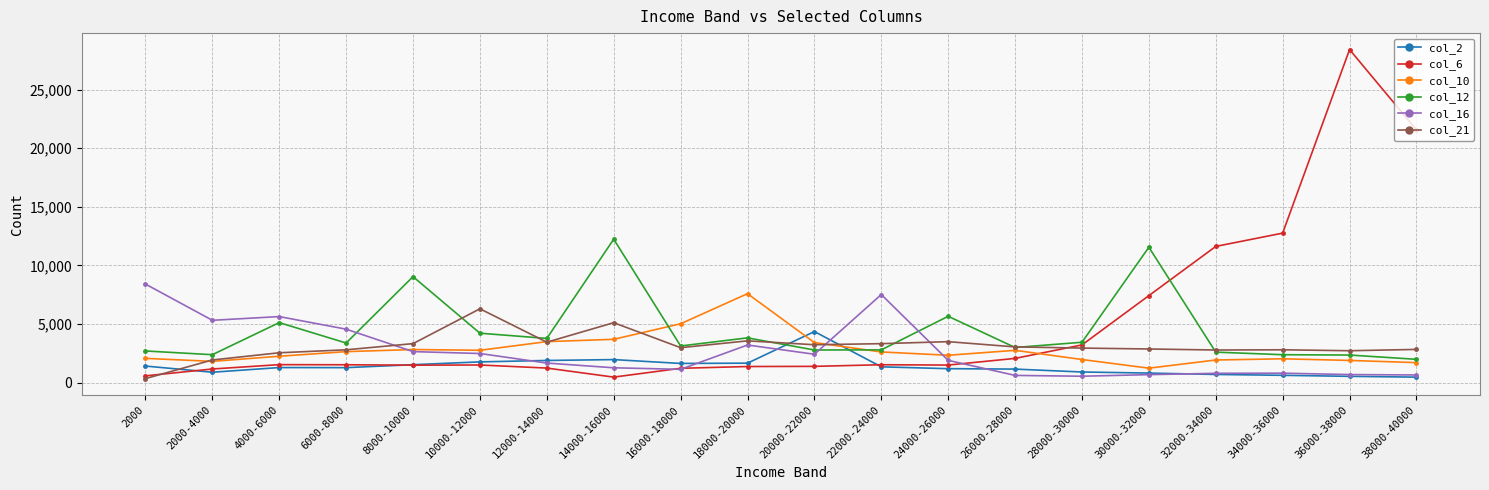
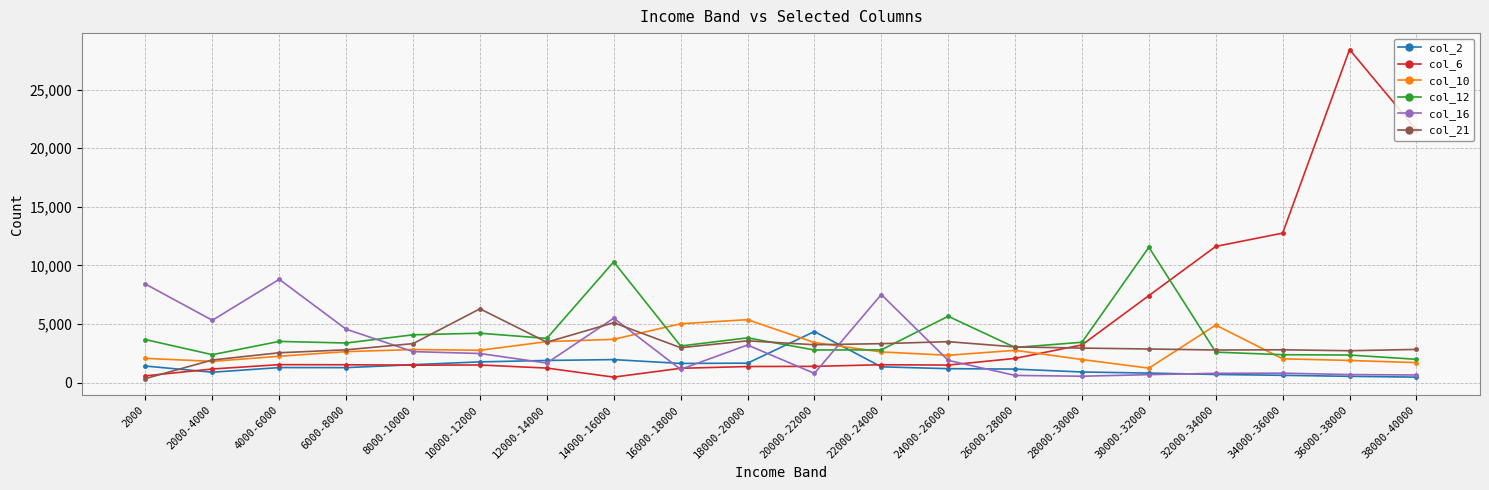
  {
    "col_2": {
      "2000": "1,400",
      "2000-4000": "900",
      "4000-6000": "1,300",
      "6000-8000": "1,300",
      "10000-12000": "1,800",
      "12000-14000": "1,900",
      "14000-16000": "2,000",
      "16000-18000": "1,600",
      "18000-20000": "1,700",
      "20000-22000": "4,400",
      "24000-26000": "1,200",
      "26000-28000": "1,200",
      "28000-30000": "900"
    },
    "col_6": {
      "2000": "600",
      "2000-4000": "1,200",
      "4000-6000": "1,500",
      "6000-8000": "1,500",
      "10000-12000": "1,500",
      "12000-14000": "1,300",
      "14000-16000": "500",
      "18000-20000": "1,400",
      "20000-22000": "1,400",
      "24000-26000": "1,500",
      "26000-28000": "2,100",
      "28000-30000": "3,200",
      "30000-32000": "7,400",
      "32000-34000": "11,600",
      "34000-36000": "12,800",
      "36000-38000": "28,400"
    },
    "col_10": {
      "2000": "2,100",
      "4000-6000": "2,300",
      "10000-12000": "2,800",
      "14000-16000": "3,700",
      "16000-18000": "5,000",
-     "18000-20000": "7,600",
+     "18000-20000": "5,400",
      "24000-26000": "2,300",
      "26000-28000": "2,800",
      "28000-30000": "2,000",
      "30000-32000": "1,200",
-     "32000-34000": "1,900",
+     "32000-34000": "4,900",
      "34000-36000": "2,000",
      "36000-38000": "1,900",
      "38000-40000": "1,700"
    },
    "col_12": {
-     "2000": "2,700",
+     "2000": "3,700",
      "2000-4000": "2,400",
-     "4000-6000": "5,100",
+     "4000-6000": "3,500",
      "6000-8000": "3,400",
-     "8000-10000": "9,000",
+     "8000-10000": "4,100",
      "10000-12000": "4,200",
      "12000-14000": "3,800",
-     "14000-16000": "12,200",
+     "14000-16000": "10,300",
      "18000-20000": "3,800",
      "20000-22000": "2,800",
      "24000-26000": "5,700",
      "28000-30000": "3,500",
      "30000-32000": "11,600",
      "34000-36000": "2,400",
      "36000-38000": "2,400",
      "38000-40000": "2,000"
    },
    "col_16": {
      "2000": "8,400",
      "2000-4000": "5,300",
-     "4000-6000": "5,600",
+     "4000-6000": "8,800",
      "6000-8000": "4,600",
      "10000-12000": "2,500",
      "12000-14000": "1,700",
-     "14000-16000": "1,300",
+     "14000-16000": "5,500",
      "18000-20000": "3,200",
-     "20000-22000": "2,400",
+     "20000-22000": "800",
      "22000-24000": "7,500",
      "24000-26000": "1,900",
      "26000-28000": "600",
      "28000-30000": "600"
    },
    "col_21": {
      "2000": "400",
      "4000-6000": "2,600",
      "8000-10000": "3,300",
      "10000-12000": "6,300",
      "14000-16000": "5,100",
      "18000-20000": "3,600",
      "22000-24000": "3,300",
      "24000-26000": "3,500",
      "28000-30000": "3,000",
      "30000-32000": "2,900",
      "34000-36000": "2,800",
      "36000-38000": "2,700",
      "38000-40000": "2,800"
    }
  }
